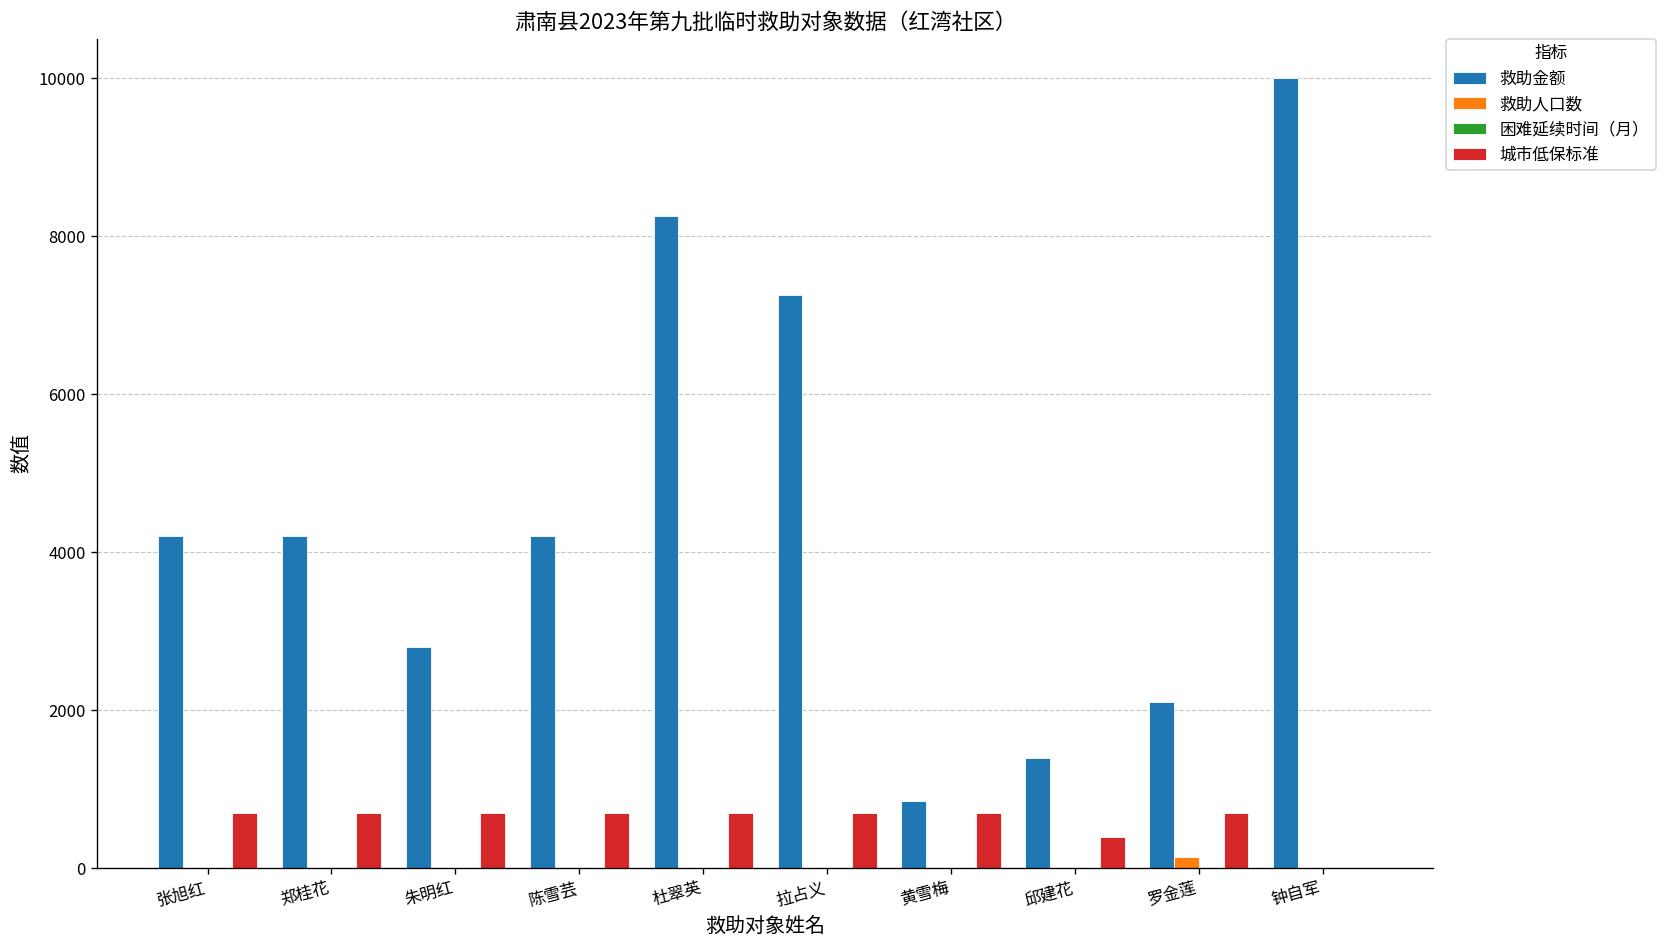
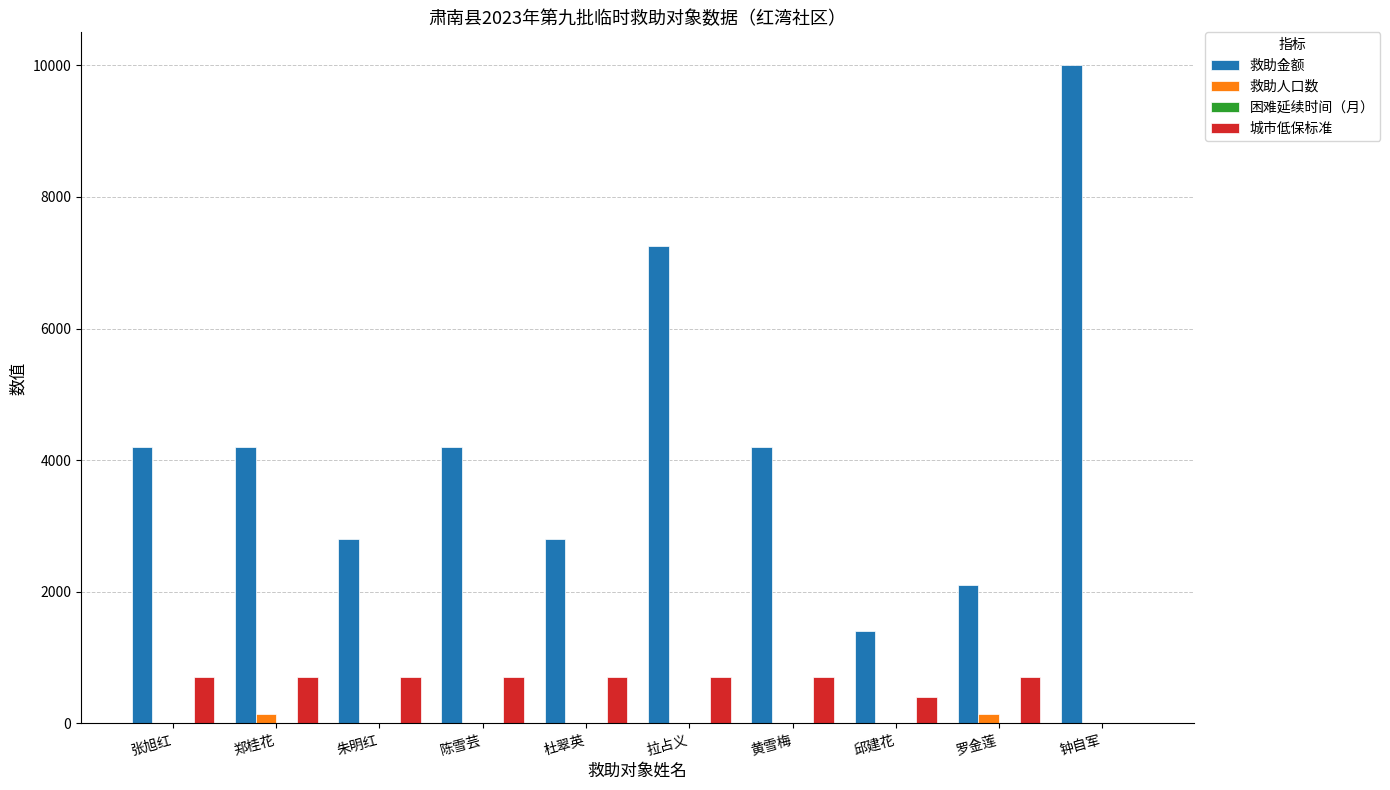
  {
    "救助金额": {
      "张旭红": 4200,
      "郑桂花": 4200,
      "朱明红": 2800,
      "陈雪芸": 4200,
-     "杜翠英": 8300,
+     "杜翠英": 2800,
      "拉占义": 7300,
-     "黄雪梅": 800,
+     "黄雪梅": 4200,
      "邱建花": 1400,
      "罗金莲": 2100,
      "钟自军": 10000
    },
    "救助人口数": {
-     "郑桂花": 0,
+     "郑桂花": 100,
      "罗金莲": 100
    },
    "困难延续时间（月）": {
      "钟自军": 0
    },
    "城市低保标准": {
      "张旭红": 700,
      "郑桂花": 700,
      "朱明红": 700,
      "陈雪芸": 700,
      "杜翠英": 700,
      "拉占义": 700,
      "黄雪梅": 700,
      "邱建花": 400,
      "罗金莲": 700,
      "钟自军": 0
    }
  }
